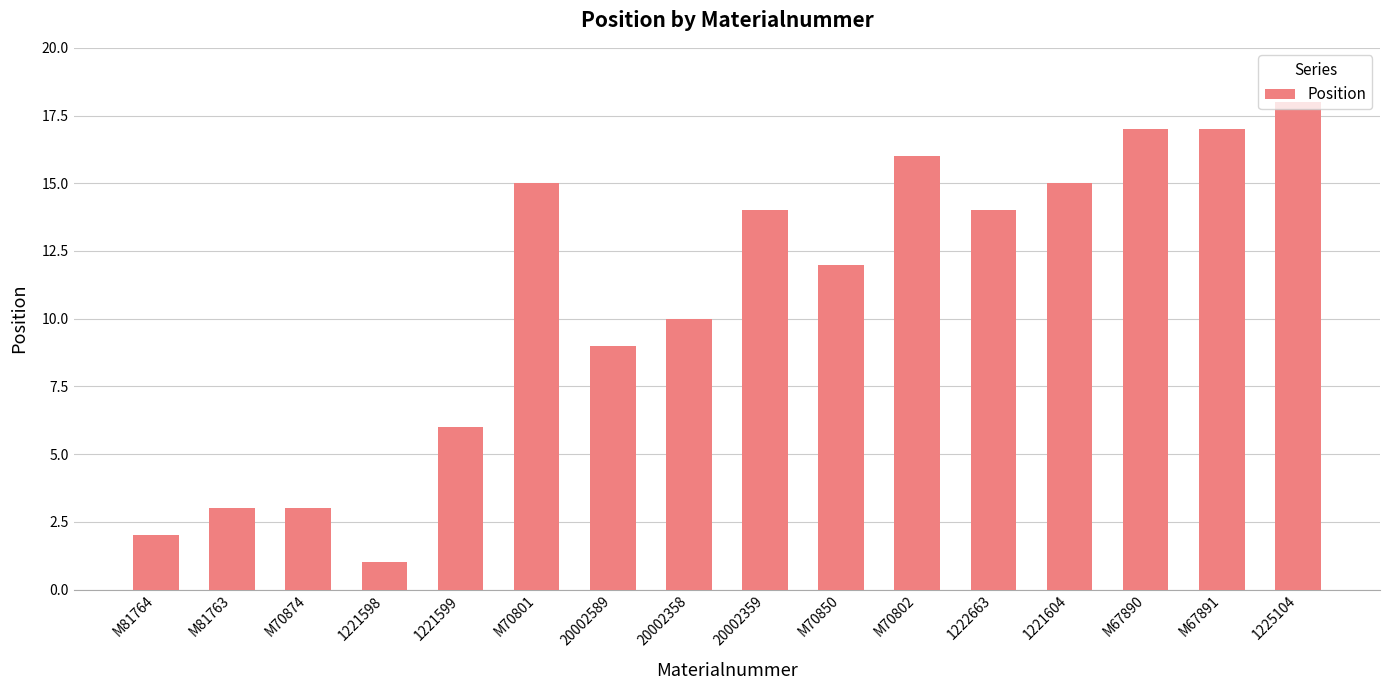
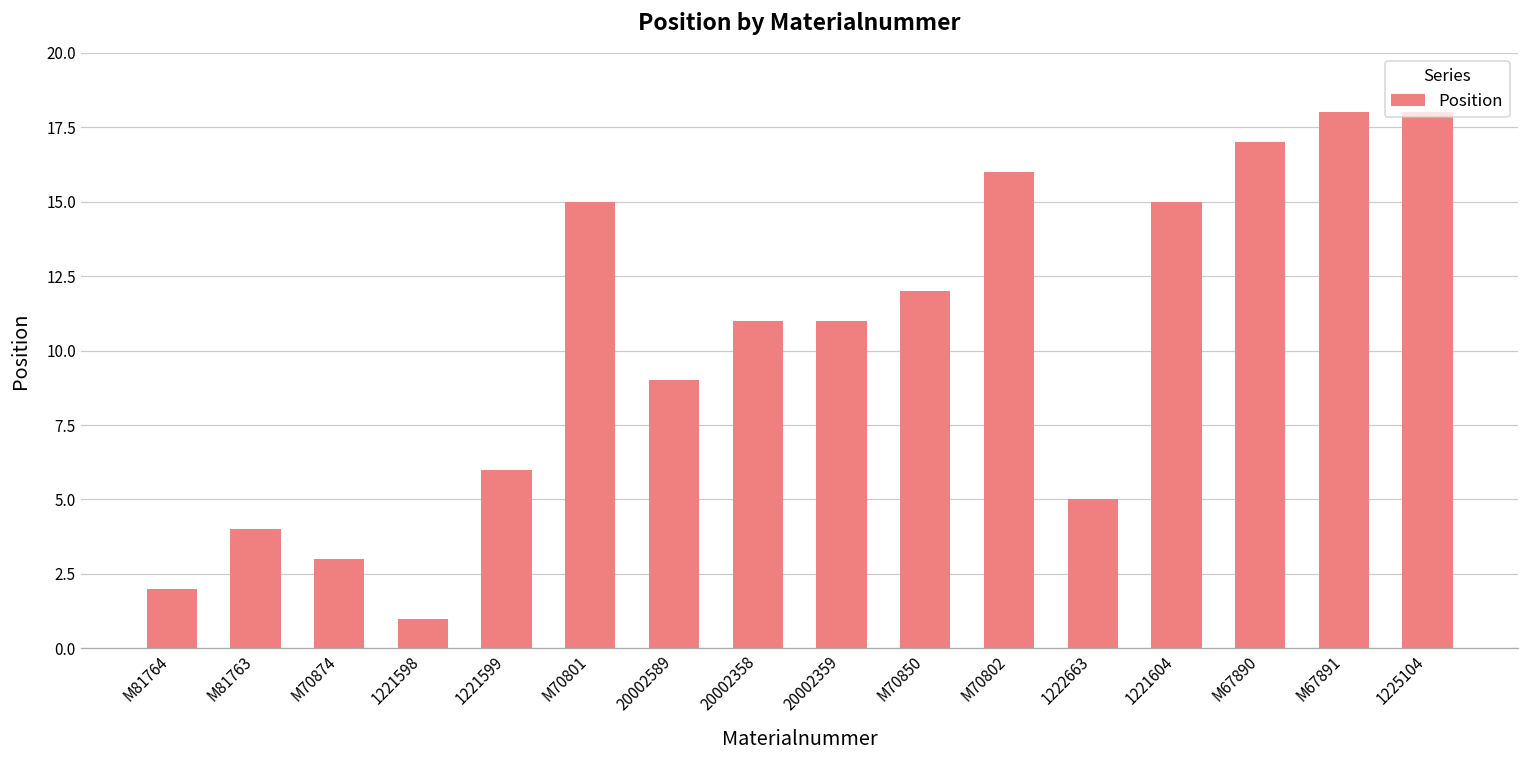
  {
    "M81764": 2,
-   "M81763": 3,
+   "M81763": 4,
    "M70874": 3,
    "1221598": 1,
    "1221599": 6,
    "M70801": 15,
    "20002589": 9,
-   "20002358": 10,
-   "20002359": 14,
+   "20002358": 11,
+   "20002359": 11,
    "M70850": 12,
    "M70802": 16,
-   "1222663": 14,
+   "1222663": 5,
    "1221604": 15,
    "M67890": 17,
-   "M67891": 17
+   "M67891": 18
  }
